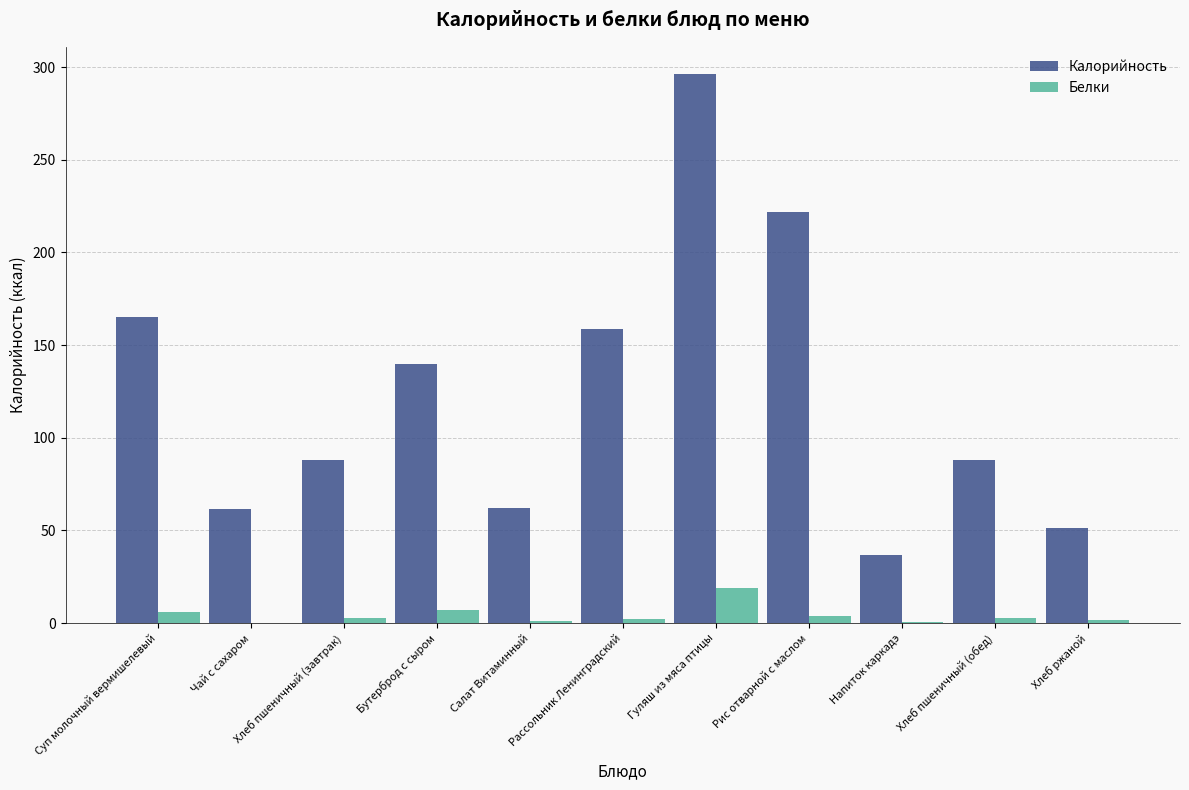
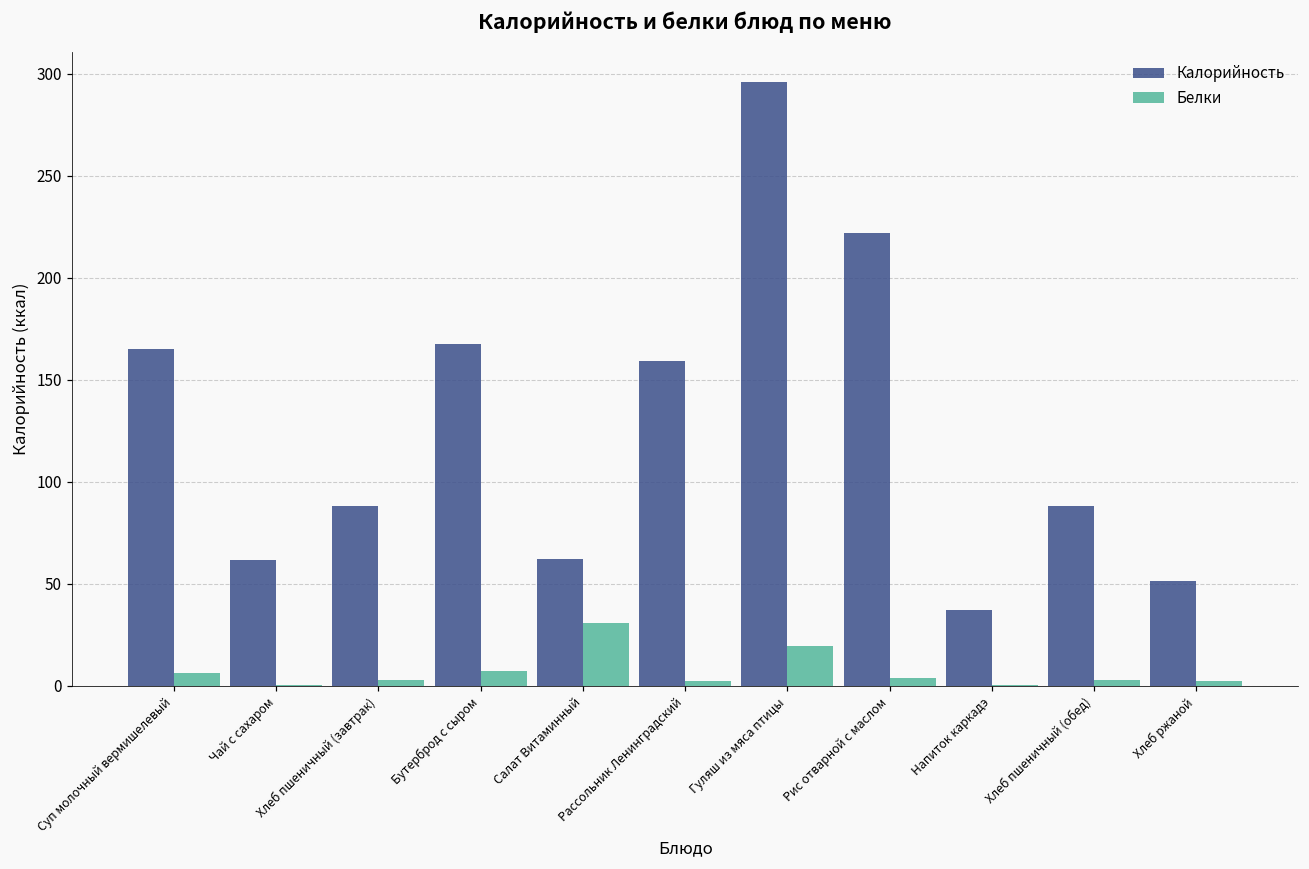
  {
    "Калорийность": {
      "Суп молочный вермишелевый": 165,
      "Чай с сахаром": 61,
      "Хлеб пшеничный (завтрак)": 88,
-     "Бутерброд с сыром": 140,
+     "Бутерброд с сыром": 167,
      "Салат Витаминный": 62,
      "Рассольник Ленинградский": 159,
      "Гуляш из мяса птицы": 296,
      "Рис отварной с маслом": 222,
      "Напиток каркадэ": 37,
      "Хлеб пшеничный (обед)": 88,
      "Хлеб ржаной": 51
    },
    "Белки": {
      "Суп молочный вермишелевый": 6,
      "Хлеб пшеничный (завтрак)": 3,
      "Бутерброд с сыром": 7,
-     "Салат Витаминный": 1,
+     "Салат Витаминный": 31,
      "Рассольник Ленинградский": 2,
      "Гуляш из мяса птицы": 19,
      "Рис отварной с маслом": 4,
      "Хлеб пшеничный (обед)": 3,
      "Хлеб ржаной": 2
    }
  }
